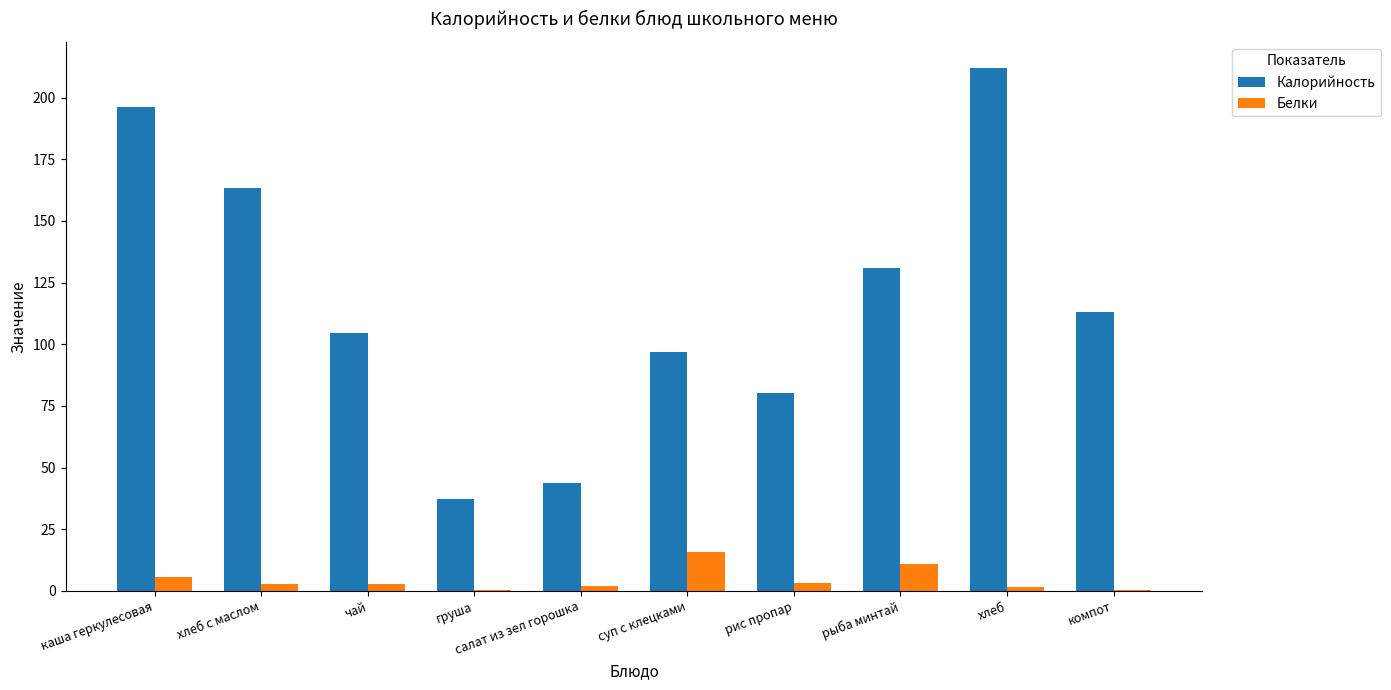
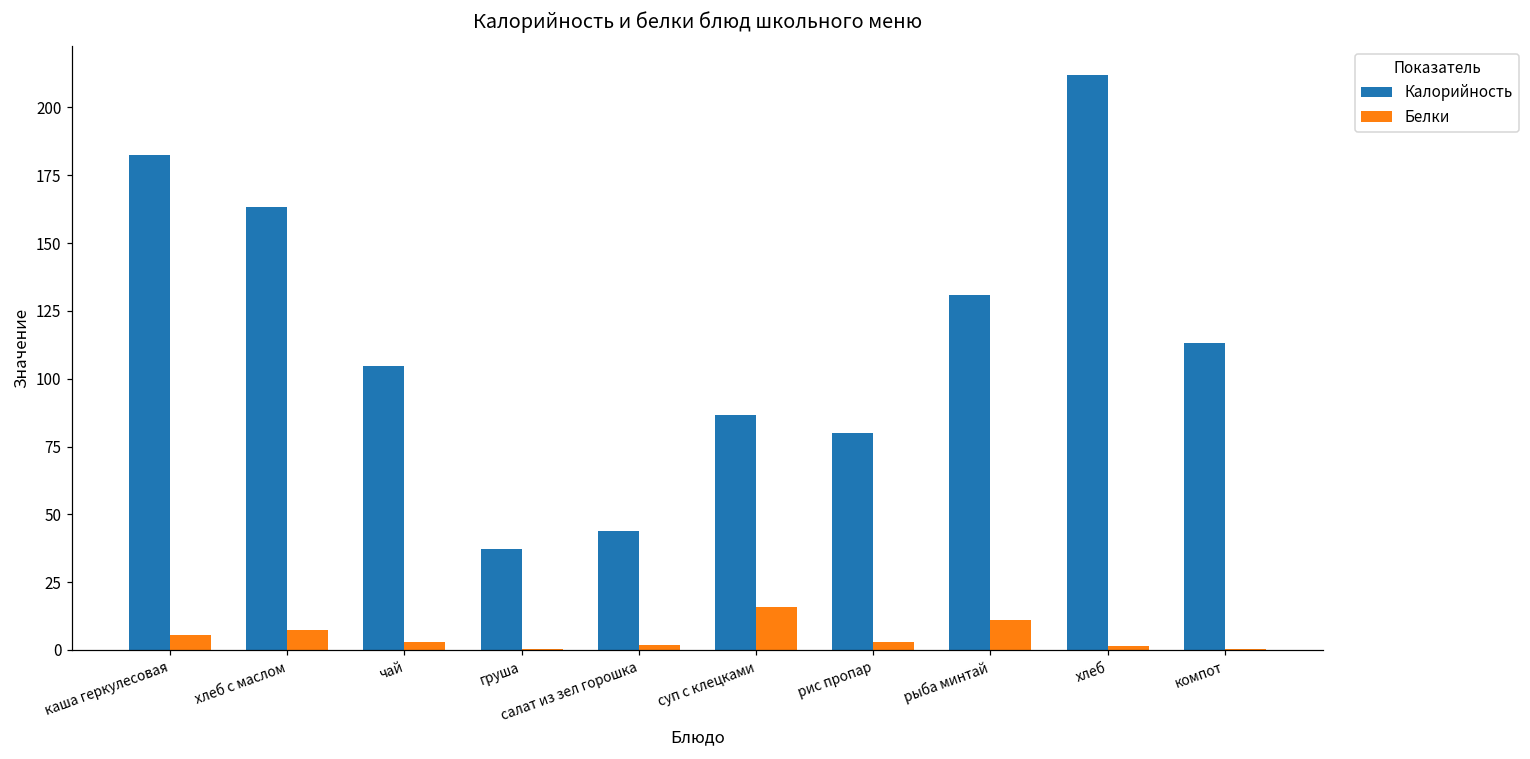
  {
    "Калорийность": {
-     "каша геркулесовая": 196,
+     "каша геркулесовая": 182,
      "хлеб с маслом": 163,
      "чай": 105,
      "груша": 37,
      "салат из зел горошка": 44,
-     "суп с клецками": 97,
+     "суп с клецками": 87,
      "рис пропар": 80,
      "рыба минтай": 131,
      "хлеб": 212,
      "компот": 113
    },
    "Белки": {
      "каша геркулесовая": 6,
-     "хлеб с маслом": 3,
+     "хлеб с маслом": 7,
      "чай": 3,
      "салат из зел горошка": 2,
      "суп с клецками": 16,
      "рис пропар": 3,
      "рыба минтай": 11,
      "хлеб": 2
    }
  }
